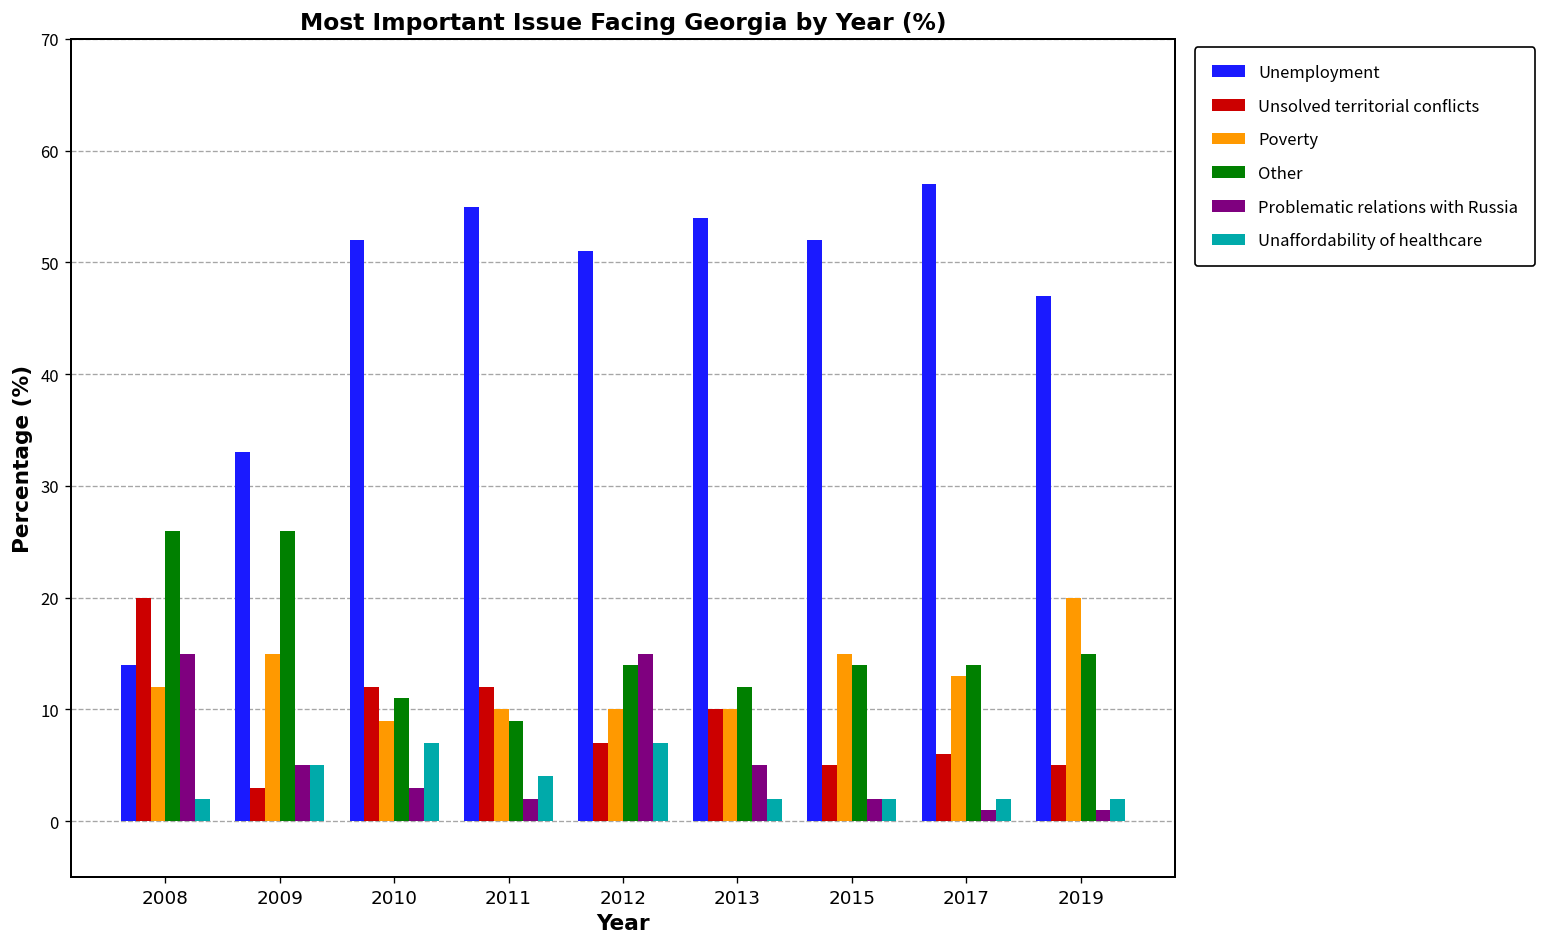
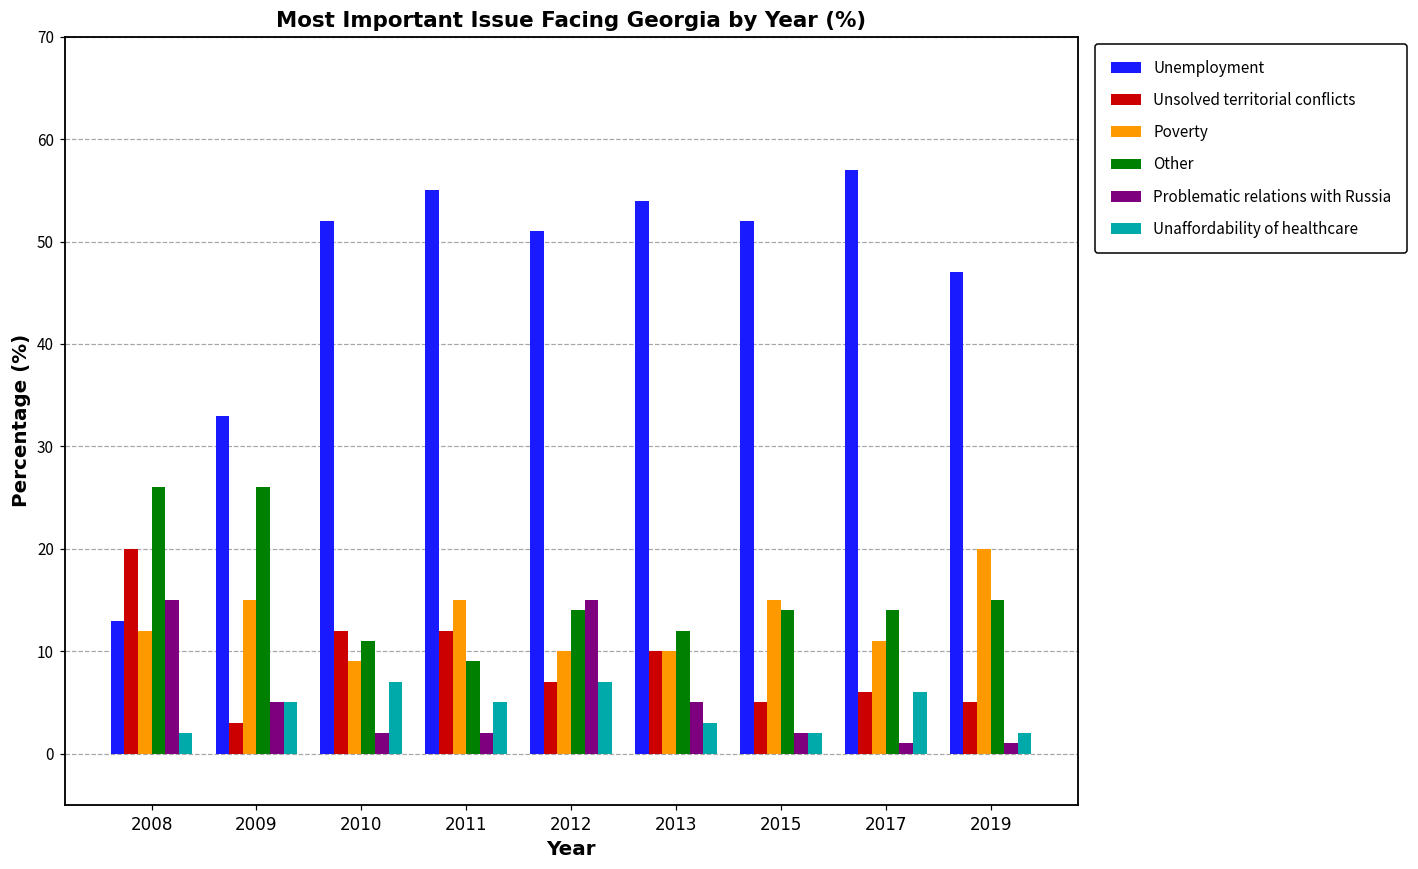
  {
    "Unemployment": {
-     "2008": 14,
+     "2008": 13,
      "2009": 33,
      "2010": 52,
      "2011": 55,
      "2012": 51,
      "2013": 54,
      "2015": 52,
      "2017": 57,
      "2019": 47
    },
    "Unsolved territorial conflicts": {
      "2008": 20,
      "2009": 3,
      "2010": 12,
      "2011": 12,
      "2012": 7,
      "2013": 10,
      "2015": 5,
      "2017": 6,
      "2019": 5
    },
    "Poverty": {
      "2008": 12,
      "2009": 15,
      "2010": 9,
-     "2011": 10,
+     "2011": 15,
      "2012": 10,
      "2013": 10,
      "2015": 15,
-     "2017": 13,
+     "2017": 11,
      "2019": 20
    },
    "Other": {
      "2008": 26,
      "2009": 26,
      "2010": 11,
      "2011": 9,
      "2012": 14,
      "2013": 12,
      "2015": 14,
      "2017": 14,
      "2019": 15
    },
    "Problematic relations with Russia": {
      "2008": 15,
      "2009": 5,
-     "2010": 3,
+     "2010": 2,
      "2011": 2,
      "2012": 15,
      "2013": 5,
      "2015": 2,
      "2017": 1,
      "2019": 1
    },
    "Unaffordability of healthcare": {
      "2008": 2,
      "2009": 5,
      "2010": 7,
-     "2011": 4,
+     "2011": 5,
      "2012": 7,
-     "2013": 2,
+     "2013": 3,
      "2015": 2,
-     "2017": 2,
+     "2017": 6,
      "2019": 2
    }
  }
